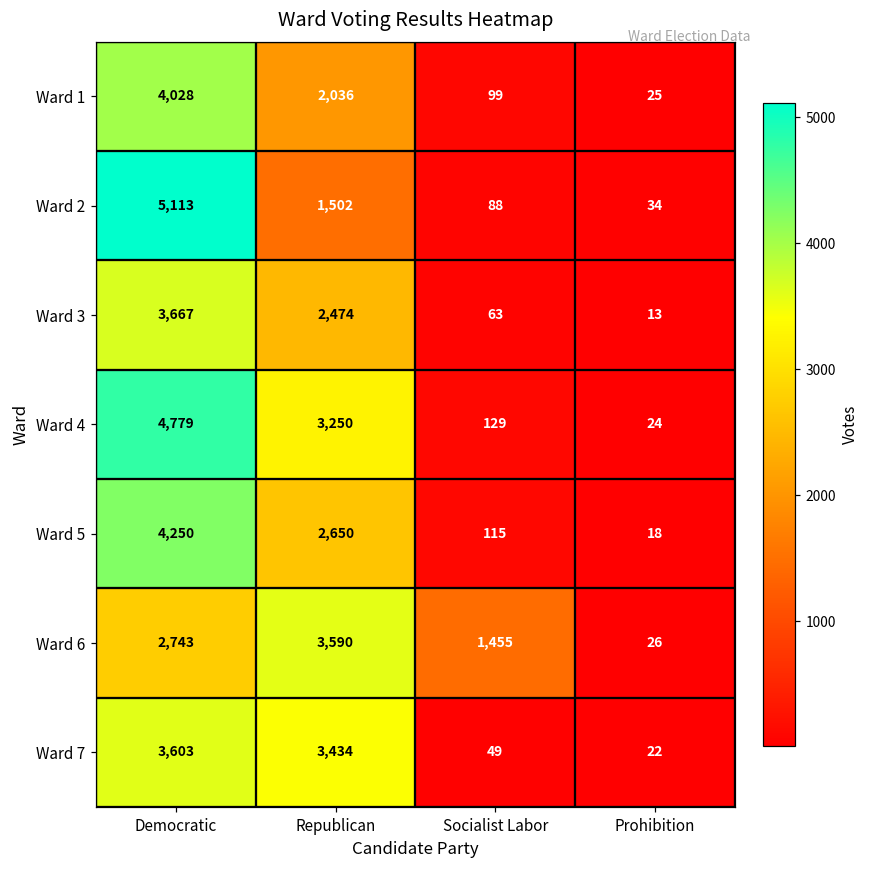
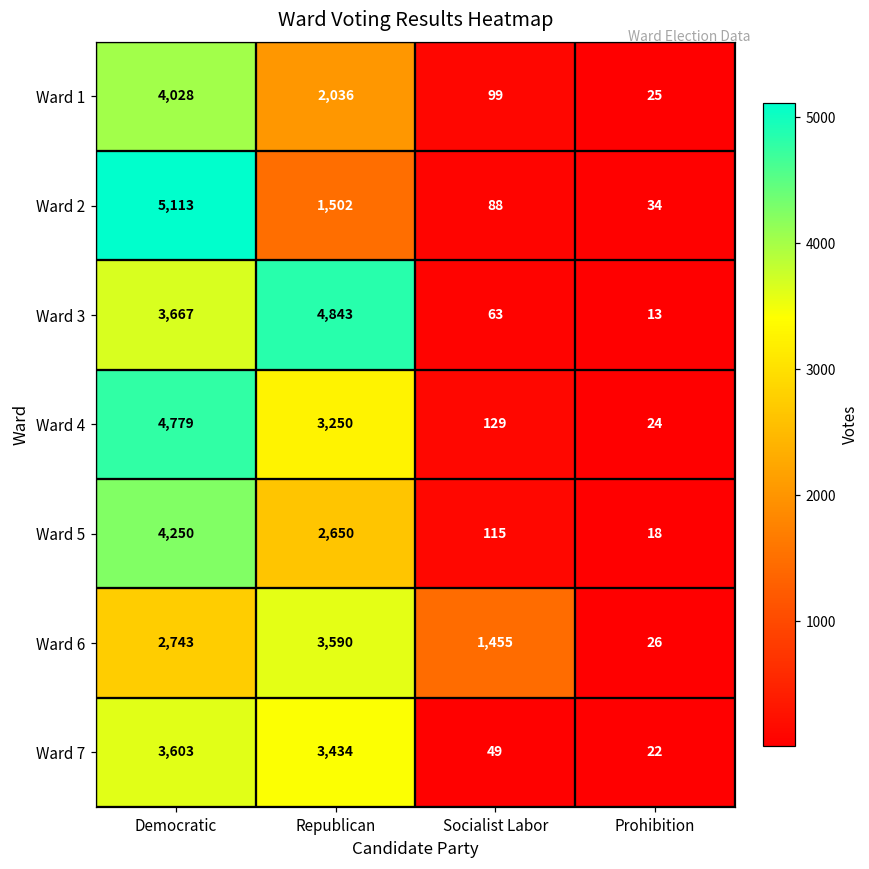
  {
    "Ward 1": {
      "Democratic": "4,028",
      "Republican": "2,036",
      "Socialist Labor": "99",
      "Prohibition": "25"
    },
    "Ward 2": {
      "Democratic": "5,113",
      "Republican": "1,502",
      "Socialist Labor": "88",
      "Prohibition": "34"
    },
    "Ward 3": {
      "Democratic": "3,667",
-     "Republican": "2,474",
+     "Republican": "4,843",
      "Socialist Labor": "63",
      "Prohibition": "13"
    },
    "Ward 4": {
      "Democratic": "4,779",
      "Republican": "3,250",
      "Socialist Labor": "129",
      "Prohibition": "24"
    },
    "Ward 5": {
      "Democratic": "4,250",
      "Republican": "2,650",
      "Socialist Labor": "115",
      "Prohibition": "18"
    },
    "Ward 6": {
      "Democratic": "2,743",
      "Republican": "3,590",
      "Socialist Labor": "1,455",
      "Prohibition": "26"
    },
    "Ward 7": {
      "Democratic": "3,603",
      "Republican": "3,434",
      "Socialist Labor": "49",
      "Prohibition": "22"
    }
  }
